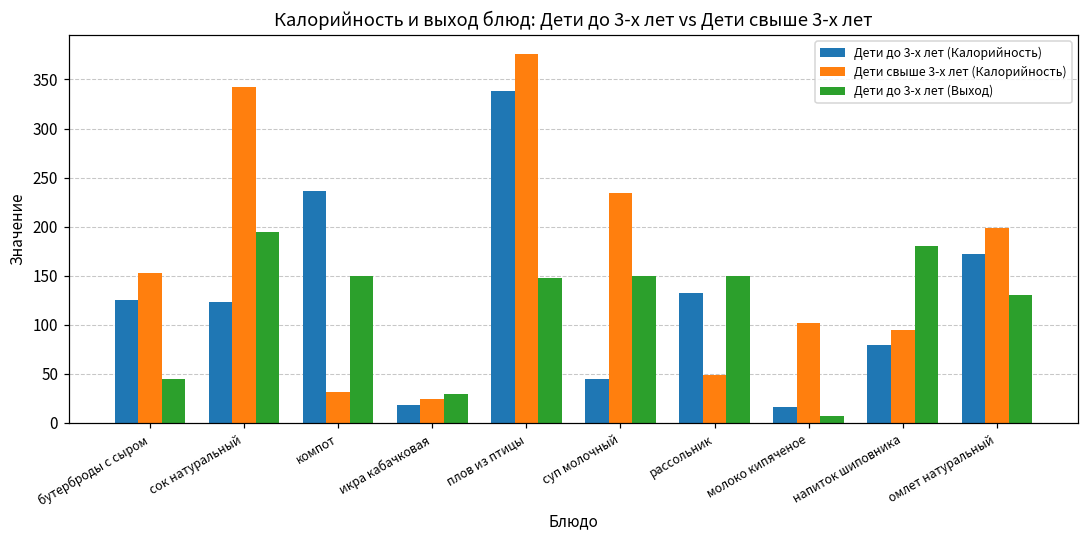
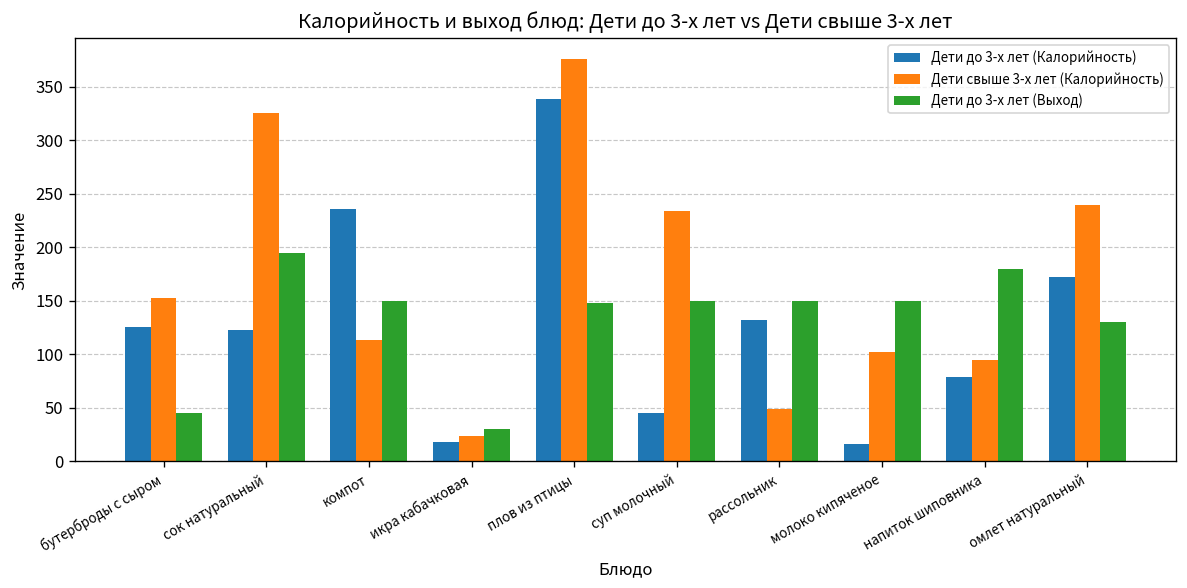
  {
    "Дети до 3-х лет (Калорийность)": {
      "бутерброды с сыром": 130,
      "сок натуральный": 120,
      "компот": 240,
      "икра кабачковая": 20,
      "плов из птицы": 340,
      "суп молочный": 50,
      "рассольник": 130,
      "молоко кипяченое": 20,
      "напиток шиповника": 80,
      "омлет натуральный": 170
    },
    "Дети свыше 3-х лет (Калорийность)": {
      "бутерброды с сыром": 150,
-     "сок натуральный": 340,
-     "компот": 30,
+     "сок натуральный": 330,
+     "компот": 110,
      "икра кабачковая": 20,
      "плов из птицы": 380,
      "суп молочный": 230,
      "рассольник": 50,
      "молоко кипяченое": 100,
      "напиток шиповника": 90,
-     "омлет натуральный": 200
+     "омлет натуральный": 240
    },
    "Дети до 3-х лет (Выход)": {
      "бутерброды с сыром": 50,
      "сок натуральный": 200,
      "компот": 150,
      "икра кабачковая": 30,
      "плов из птицы": 150,
      "суп молочный": 150,
      "рассольник": 150,
-     "молоко кипяченое": 10,
+     "молоко кипяченое": 150,
      "напиток шиповника": 180,
      "омлет натуральный": 130
    }
  }
